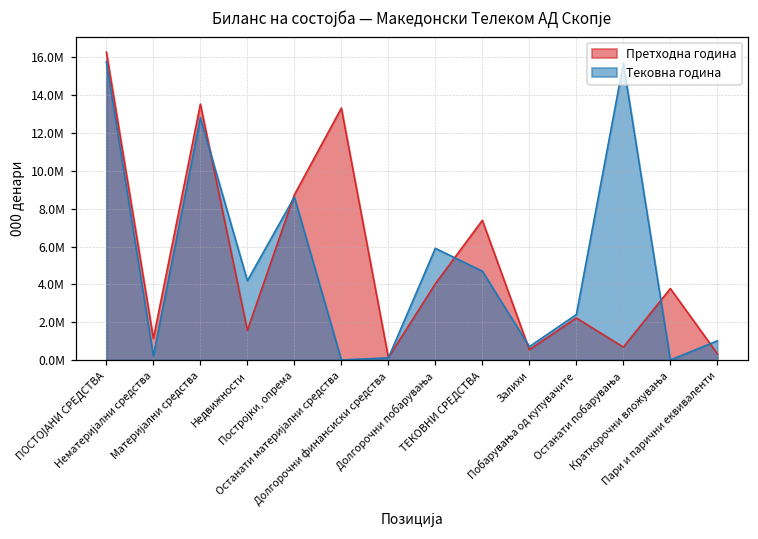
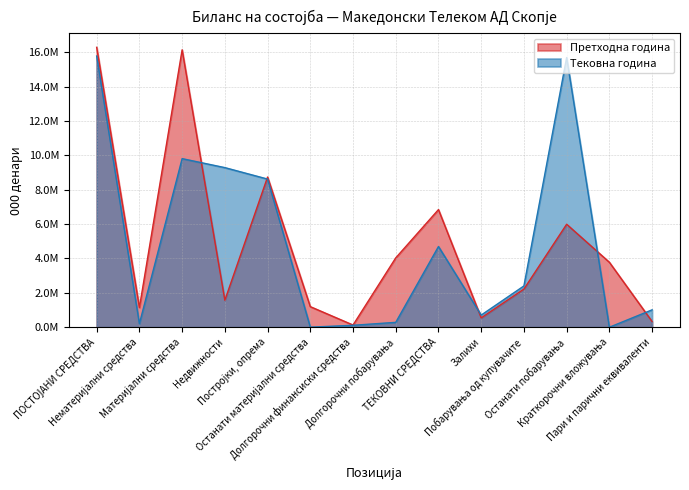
  {
    "Претходна година": {
      "ПОСТОЈАНИ СРЕДСТВА": 16300000,
      "Нематеријални средства": 1100000,
-     "Материјални средства": 13500000,
+     "Материјални средства": 16100000,
      "Недвижности": 1600000,
-     "Останати материјални средства": 13300000,
+     "Останати материјални средства": 1200000,
      "Долгорочни побарувања": 4000000,
-     "ТЕКОВНИ СРЕДСТВА": 7400000,
+     "ТЕКОВНИ СРЕДСТВА": 6800000,
      "Залихи": 500000,
      "Побарувања од купувачите": 2200000,
-     "Останати побарувања": 700000,
+     "Останати побарувања": 6000000,
      "Краткорочни вложувања": 3800000,
      "Пари и парични еквиваленти": 300000
    },
    "Тековна година": {
      "ПОСТОЈАНИ СРЕДСТВА": 15800000,
      "Нематеријални средства": 200000,
-     "Материјални средства": 12800000,
-     "Недвижности": 4200000,
+     "Материјални средства": 9800000,
+     "Недвижности": 9300000,
      "Останати материјални средства": 0,
-     "Долгорочни побарувања": 5900000,
+     "Долгорочни побарувања": 300000,
      "ТЕКОВНИ СРЕДСТВА": 4700000,
      "Залихи": 700000,
      "Побарувања од купувачите": 2400000,
      "Краткорочни вложувања": 0,
      "Пари и парични еквиваленти": 1000000
    }
  }
